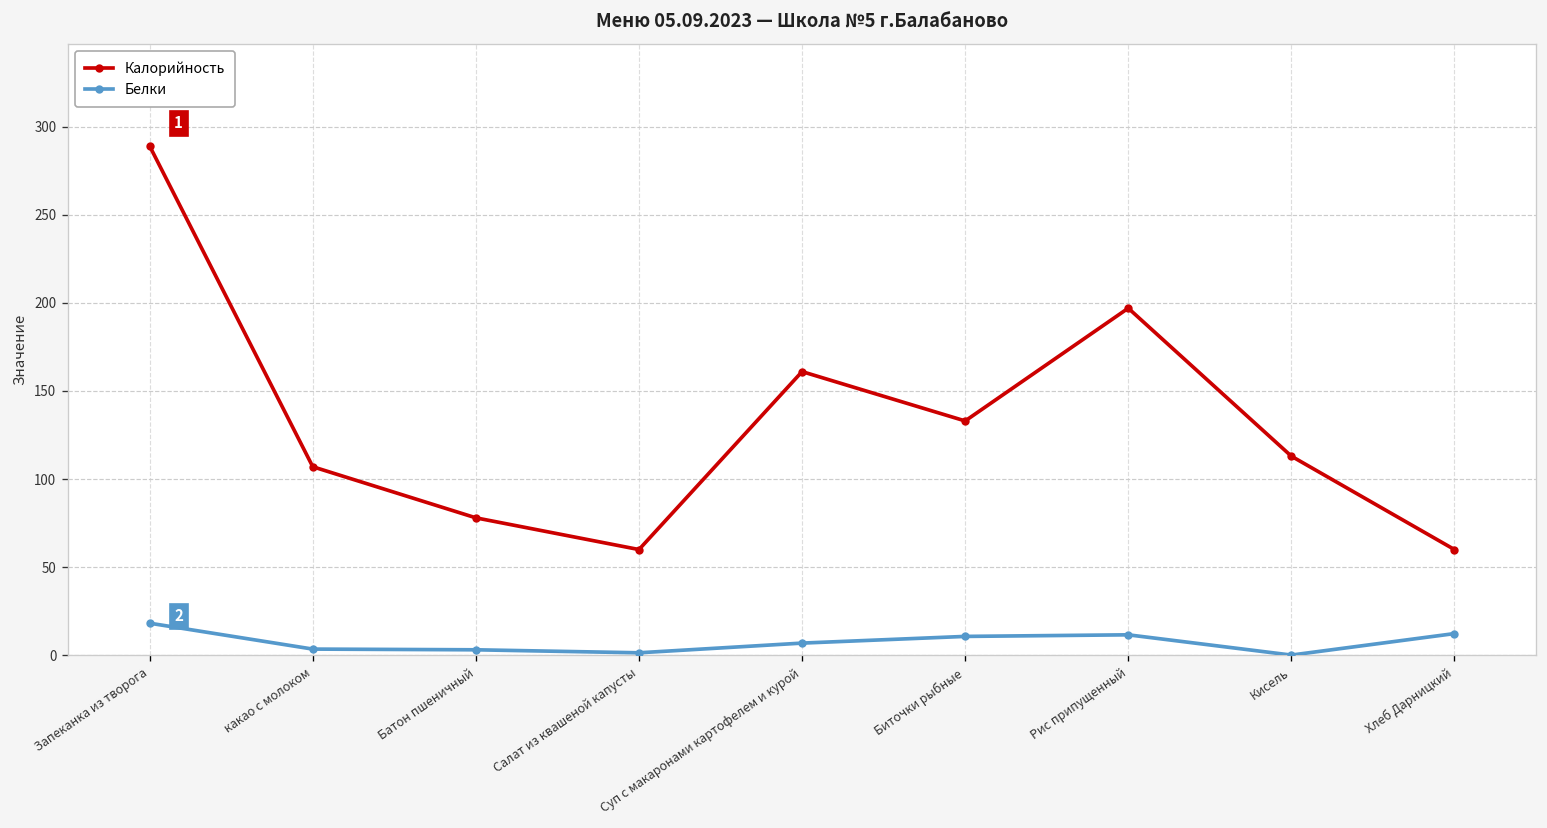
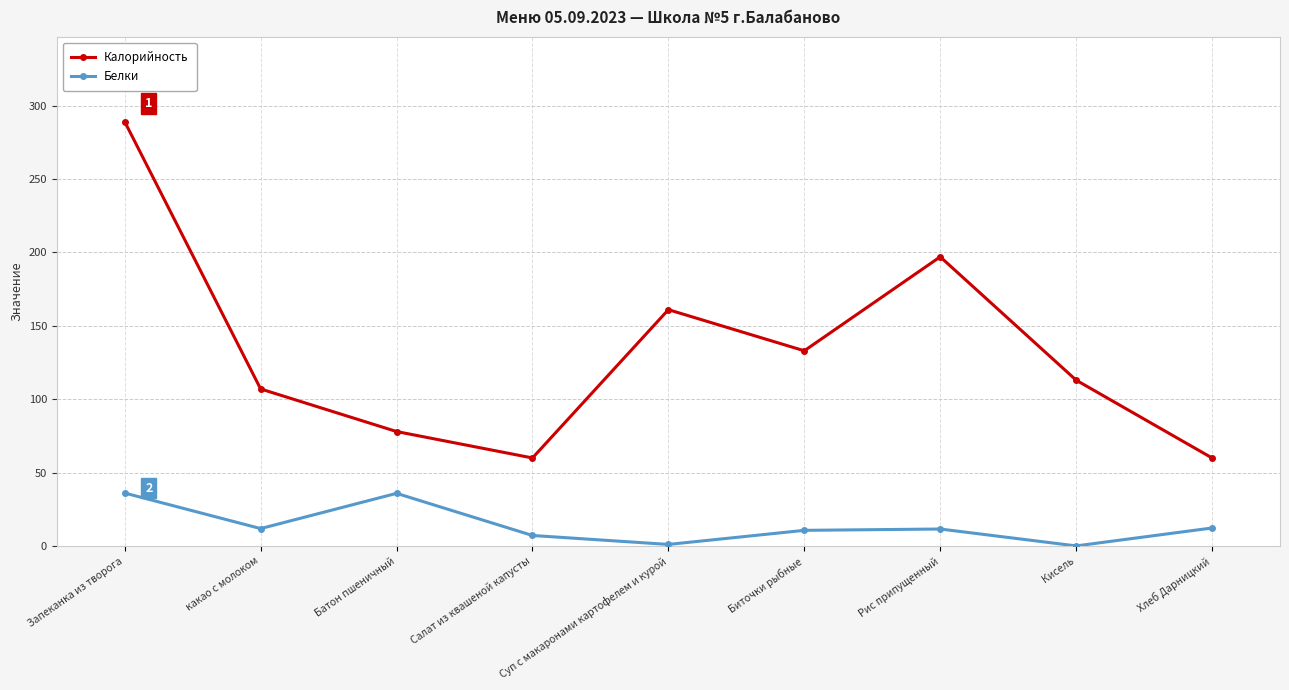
  {
    "Калорийность": {
      "какао с молоком": 107,
      "Батон пшеничный": 78,
      "Салат из квашеной капусты": 60,
      "Суп с макаронами картофелем и курой": 161,
      "Биточки рыбные": 133,
      "Рис припущенный": 197,
      "Кисель": 113,
      "Хлеб Дарницкий": 60
    },
    "Белки": {
-     "Запеканка из творога": 18,
-     "какао с молоком": 4,
-     "Батон пшеничный": 3,
-     "Салат из квашеной капусты": 1,
-     "Суп с макаронами картофелем и курой": 7,
+     "Запеканка из творога": 36,
+     "какао с молоком": 12,
+     "Батон пшеничный": 36,
+     "Салат из квашеной капусты": 7,
+     "Суп с макаронами картофелем и курой": 1,
      "Биточки рыбные": 11,
      "Рис припущенный": 12,
      "Кисель": 0,
      "Хлеб Дарницкий": 12
    }
  }
